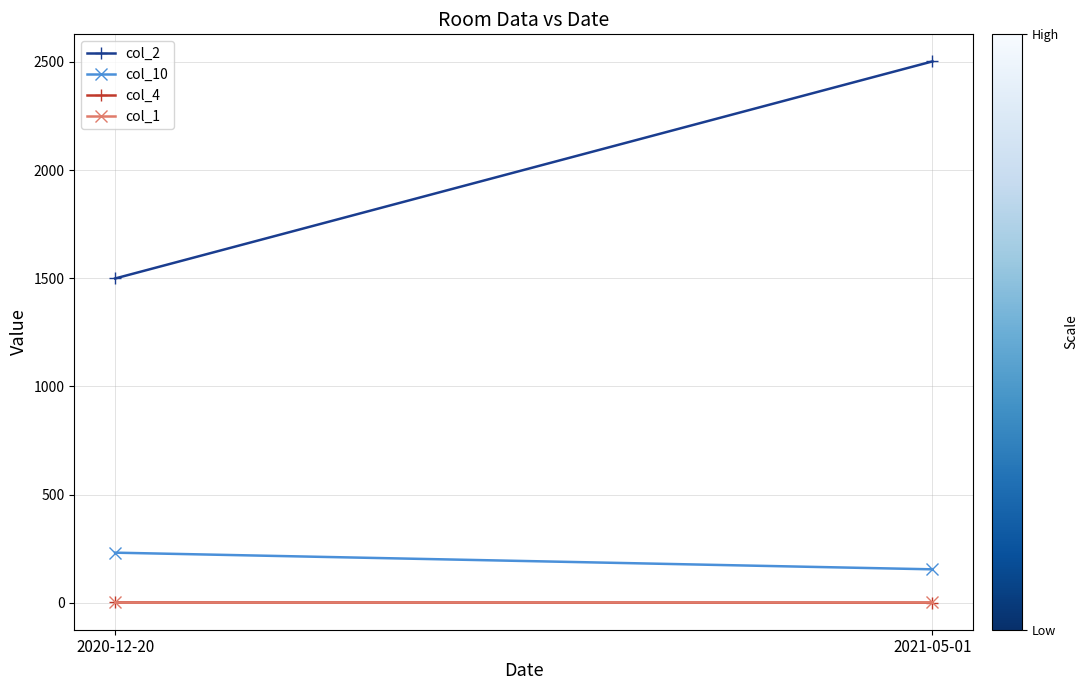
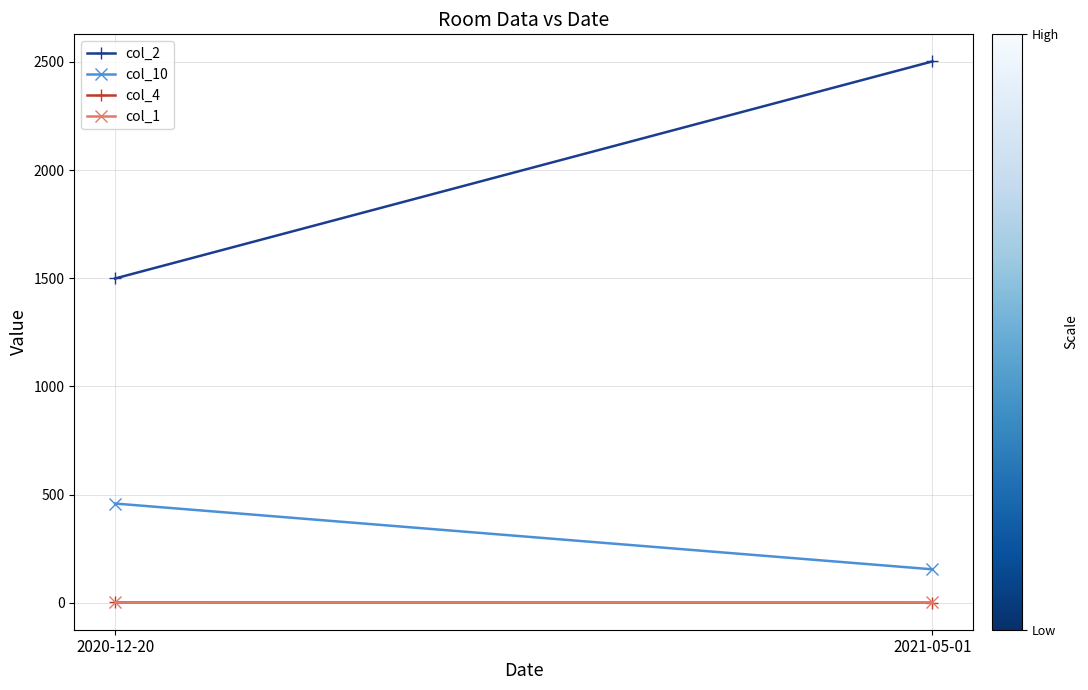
  {
    "col_2": {
      "2020-12-20": 1500,
      "2021-05-01": 2500
    },
    "col_10": {
-     "2020-12-20": 230,
+     "2020-12-20": 460,
      "2021-05-01": 160
    }
  }
